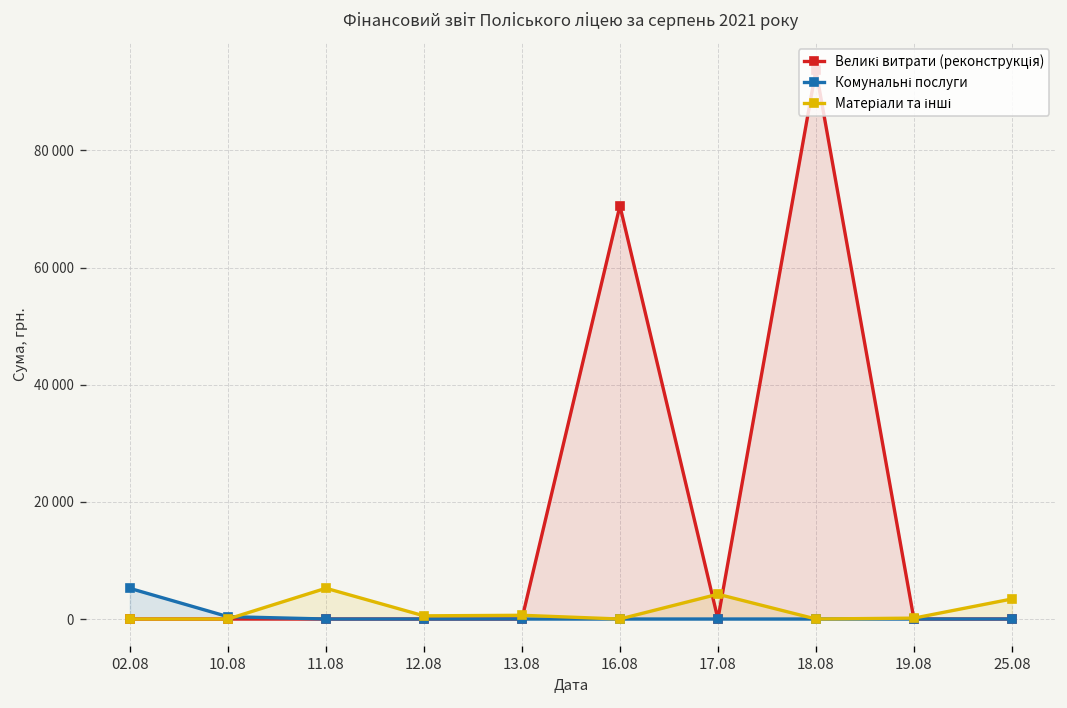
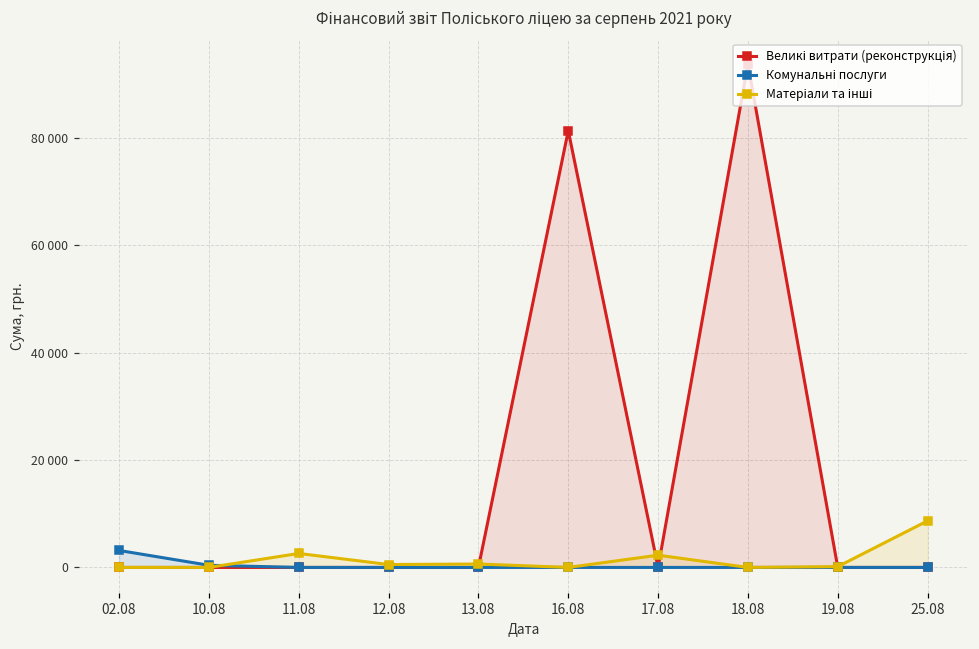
  {
    "Великі витрати (реконструкція)": {
-     "16.08": 71000
+     "16.08": 81000
    },
    "Комунальні послуги": {
-     "02.08": 5000
+     "02.08": 3000
    },
    "Матеріали та інші": {
-     "11.08": 5000,
+     "11.08": 3000,
      "12.08": 1000,
      "13.08": 1000,
-     "17.08": 4000,
-     "25.08": 3000
+     "17.08": 2000,
+     "25.08": 9000
    }
  }
